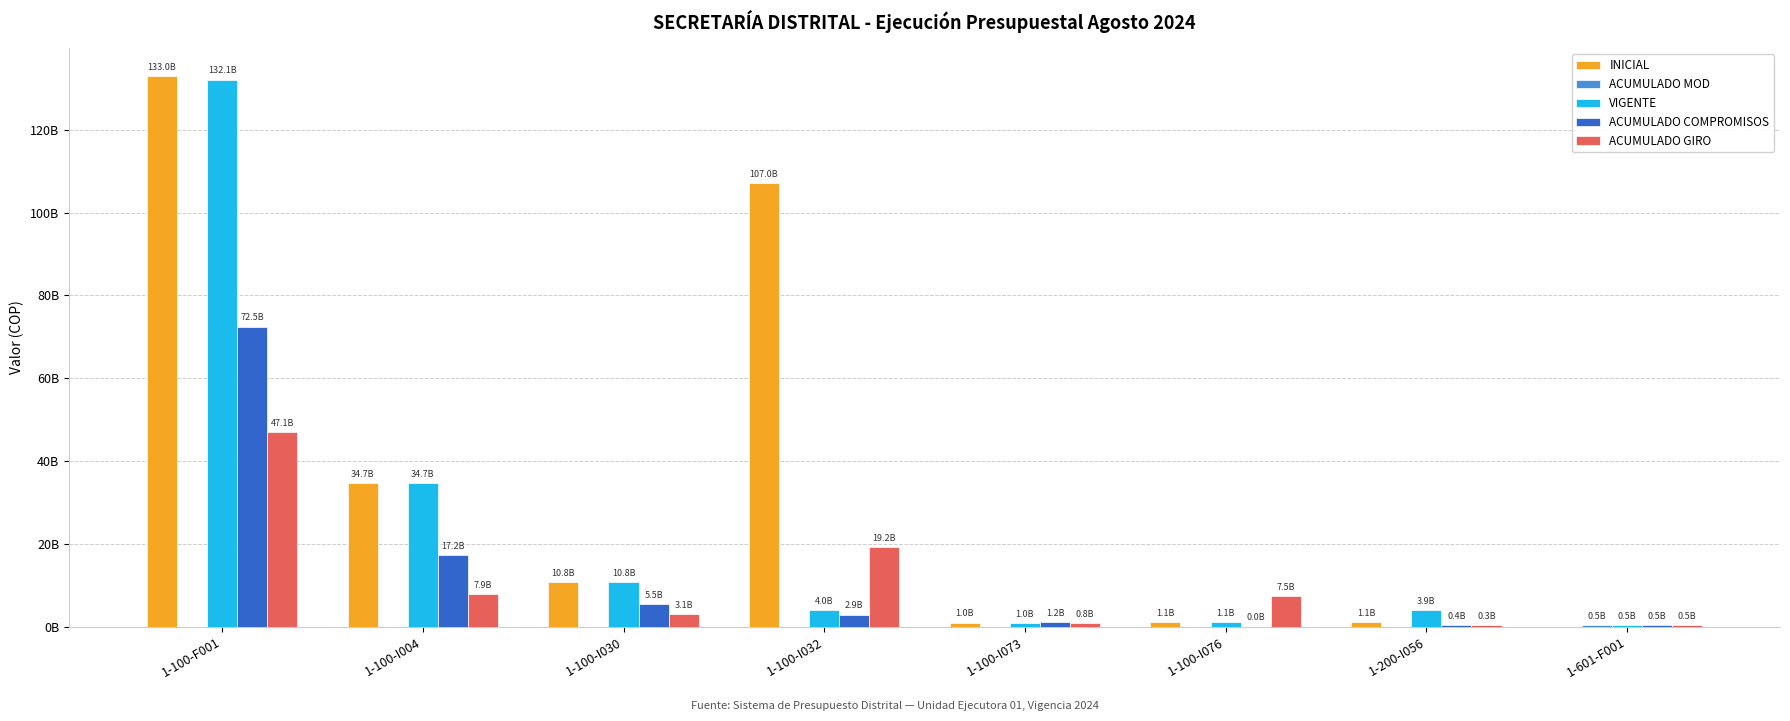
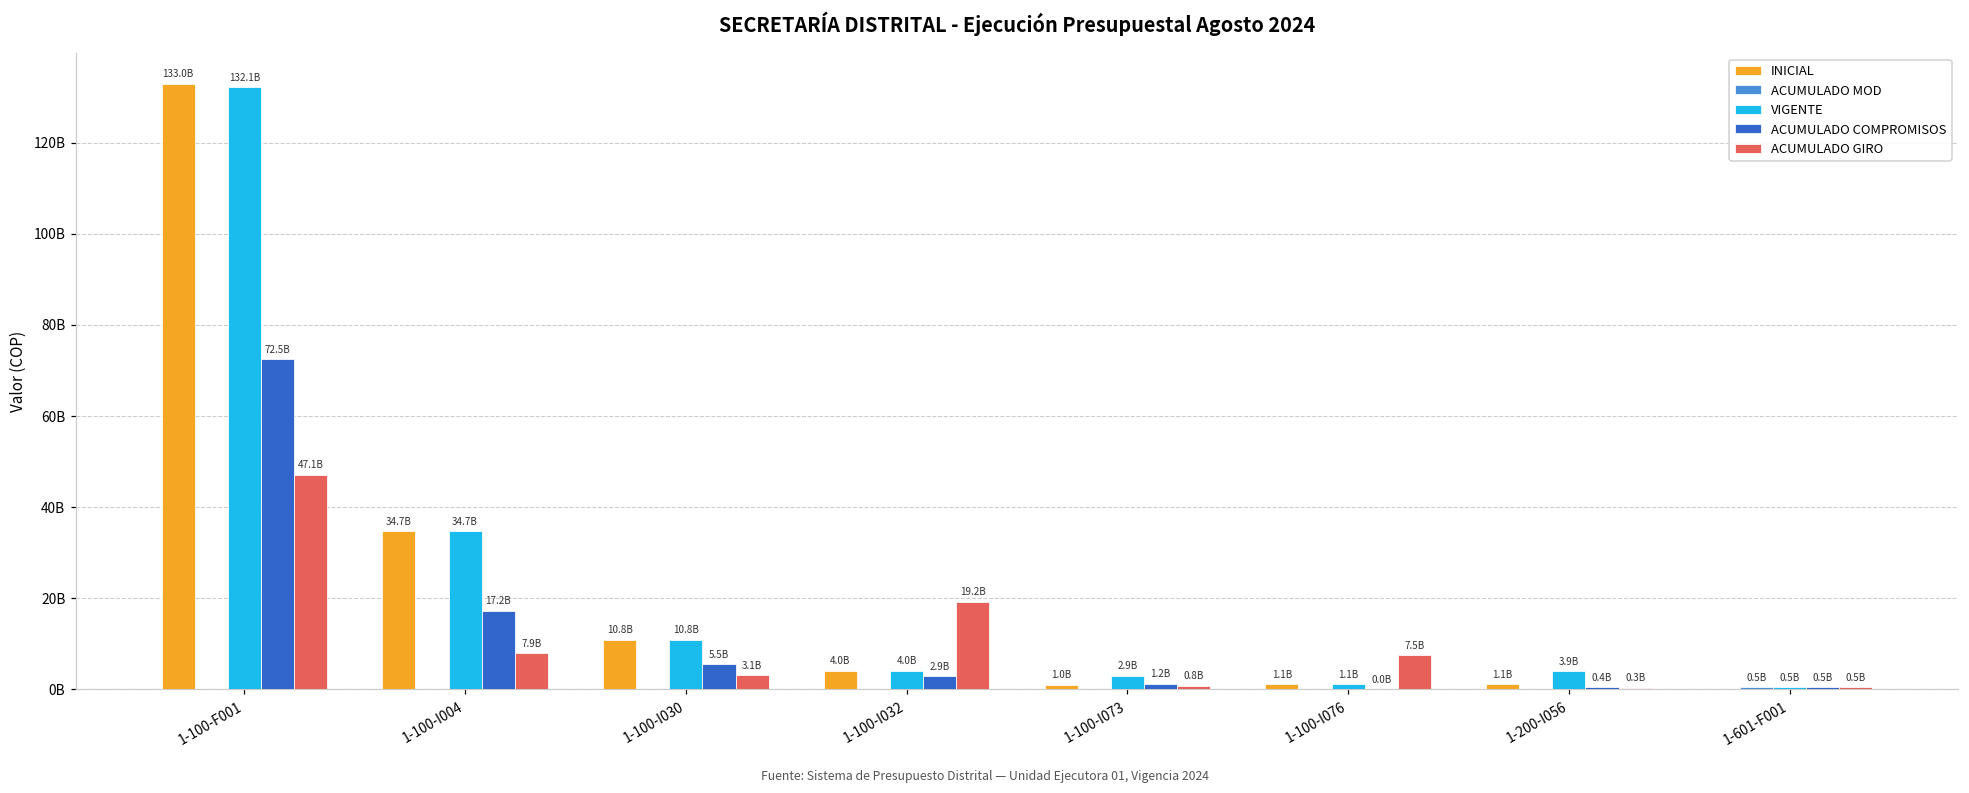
  {
    "INICIAL": {
      "1-100-F001": "133.0B",
      "1-100-I004": "34.7B",
      "1-100-I030": "10.8B",
-     "1-100-I032": "107.0B",
+     "1-100-I032": "4.0B",
      "1-100-I073": "1.0B",
      "1-100-I076": "1.1B",
      "1-200-I056": "1.1B"
    },
    "VIGENTE": {
      "1-100-F001": "132.1B",
      "1-100-I004": "34.7B",
      "1-100-I030": "10.8B",
      "1-100-I032": "4.0B",
-     "1-100-I073": "1.0B",
+     "1-100-I073": "2.9B",
      "1-100-I076": "1.1B",
      "1-200-I056": "3.9B",
      "1-601-F001": "0.5B"
    },
    "ACUMULADO GIRO": {
      "1-100-F001": "47.1B",
      "1-100-I004": "7.9B",
      "1-100-I030": "3.1B",
      "1-100-I032": "19.2B",
      "1-100-I073": "0.8B",
      "1-100-I076": "7.5B",
      "1-200-I056": "0.3B",
      "1-601-F001": "0.5B"
    }
  }
